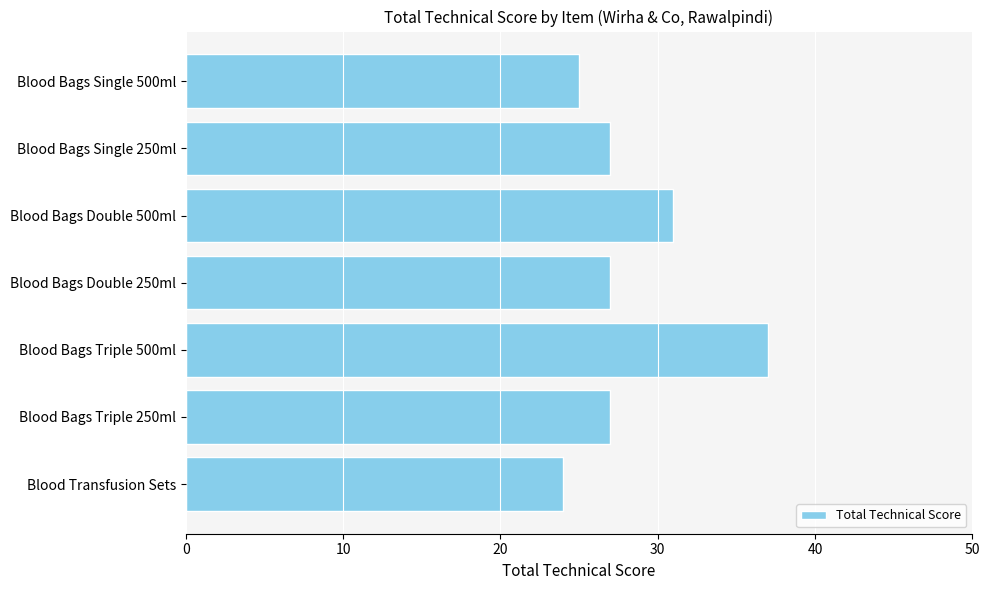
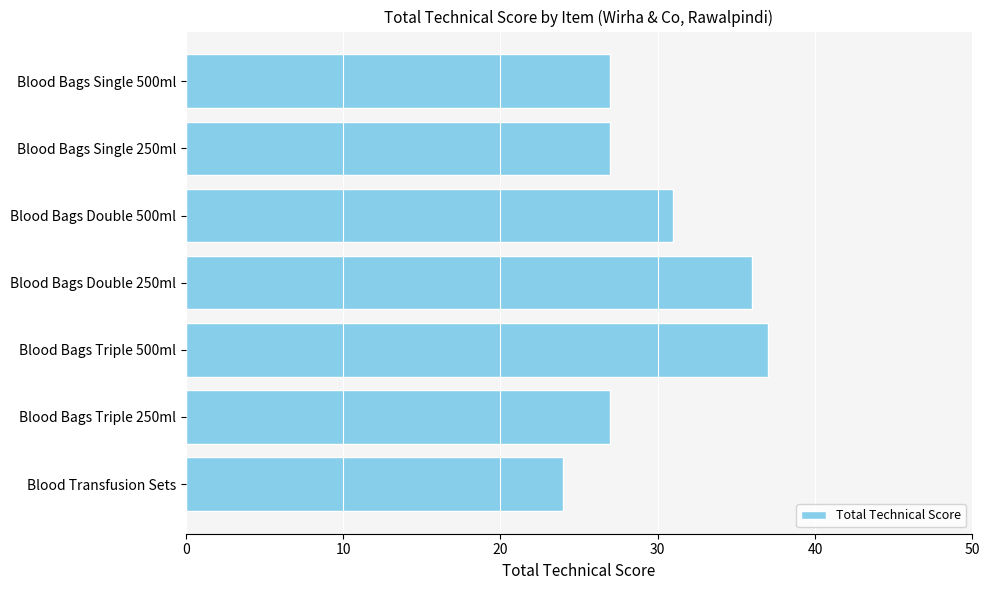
  {
-   "Blood Bags Single 500ml": 25,
+   "Blood Bags Single 500ml": 27,
    "Blood Bags Single 250ml": 27,
    "Blood Bags Double 500ml": 31,
-   "Blood Bags Double 250ml": 27,
+   "Blood Bags Double 250ml": 36,
    "Blood Bags Triple 500ml": 37,
    "Blood Bags Triple 250ml": 27,
    "Blood Transfusion Sets": 24
  }
